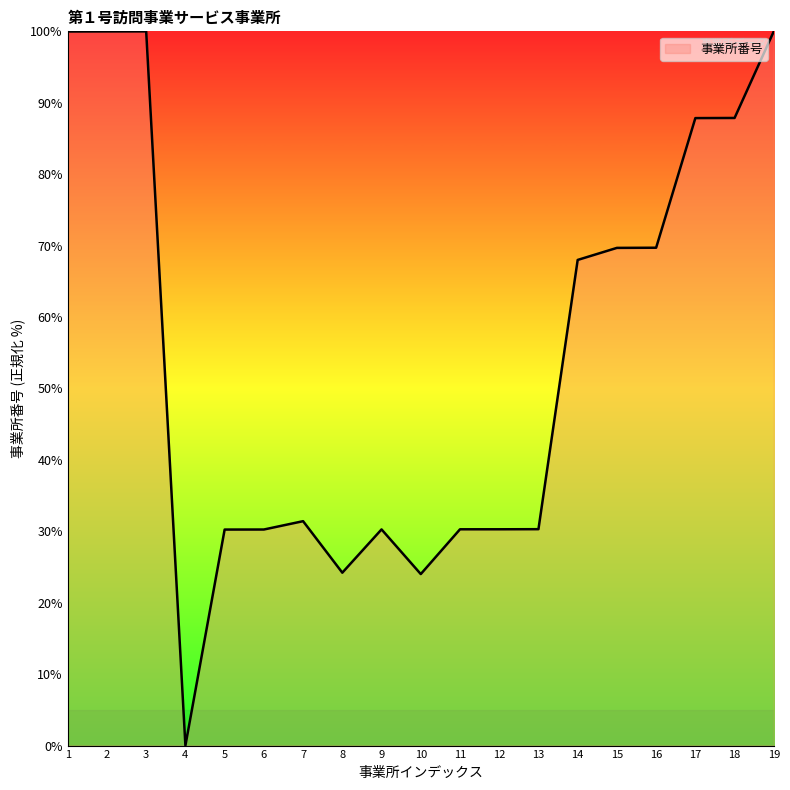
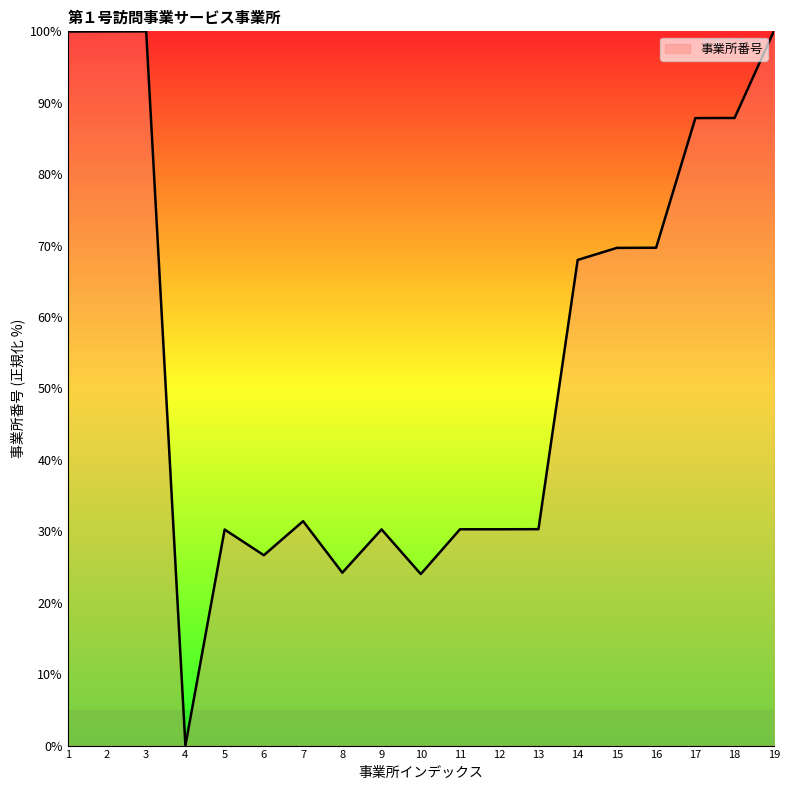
  {
    "1": "100%",
    "2": "100%",
    "3": "100%",
    "4": "0%",
    "5": "30%",
-   "6": "30%",
+   "6": "27%",
    "7": "31%",
    "8": "24%",
    "9": "30%",
    "10": "24%",
    "11": "30%",
    "12": "30%",
    "13": "30%",
    "14": "68%",
    "15": "70%",
    "16": "70%",
    "17": "88%",
    "18": "88%",
    "19": "100%"
  }
